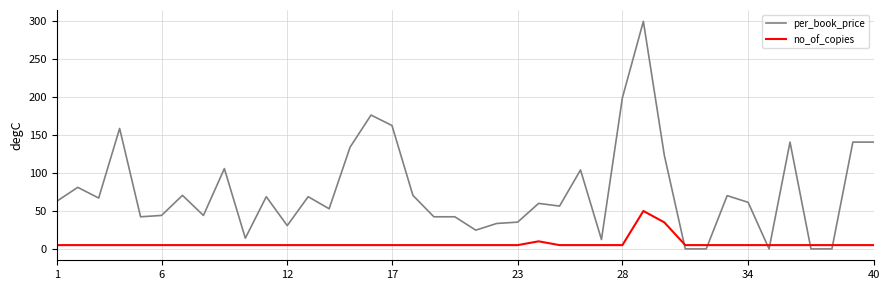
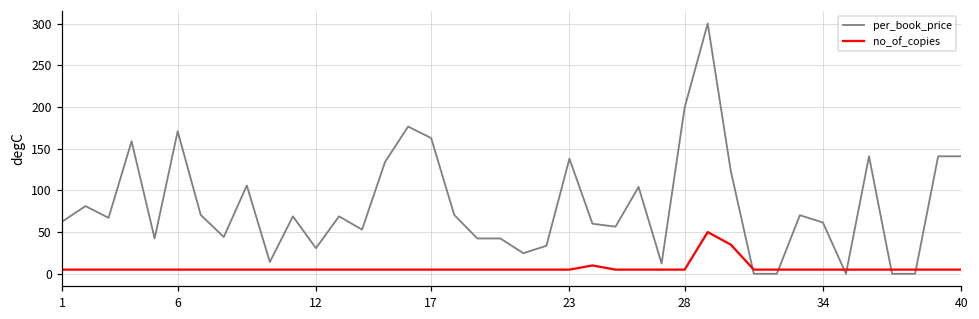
  {
    "per_book_price": {
      "1": 60,
-     "6": 40,
+     "6": 170,
      "12": 30,
      "17": 160,
-     "23": 40,
+     "23": 140,
      "28": 200,
      "34": 60,
      "40": 140
    },
    "no_of_copies": {
      "1": 10,
      "6": 10,
      "12": 10,
      "17": 10,
      "23": 10,
      "28": 10,
      "34": 10,
      "40": 10
    }
  }
